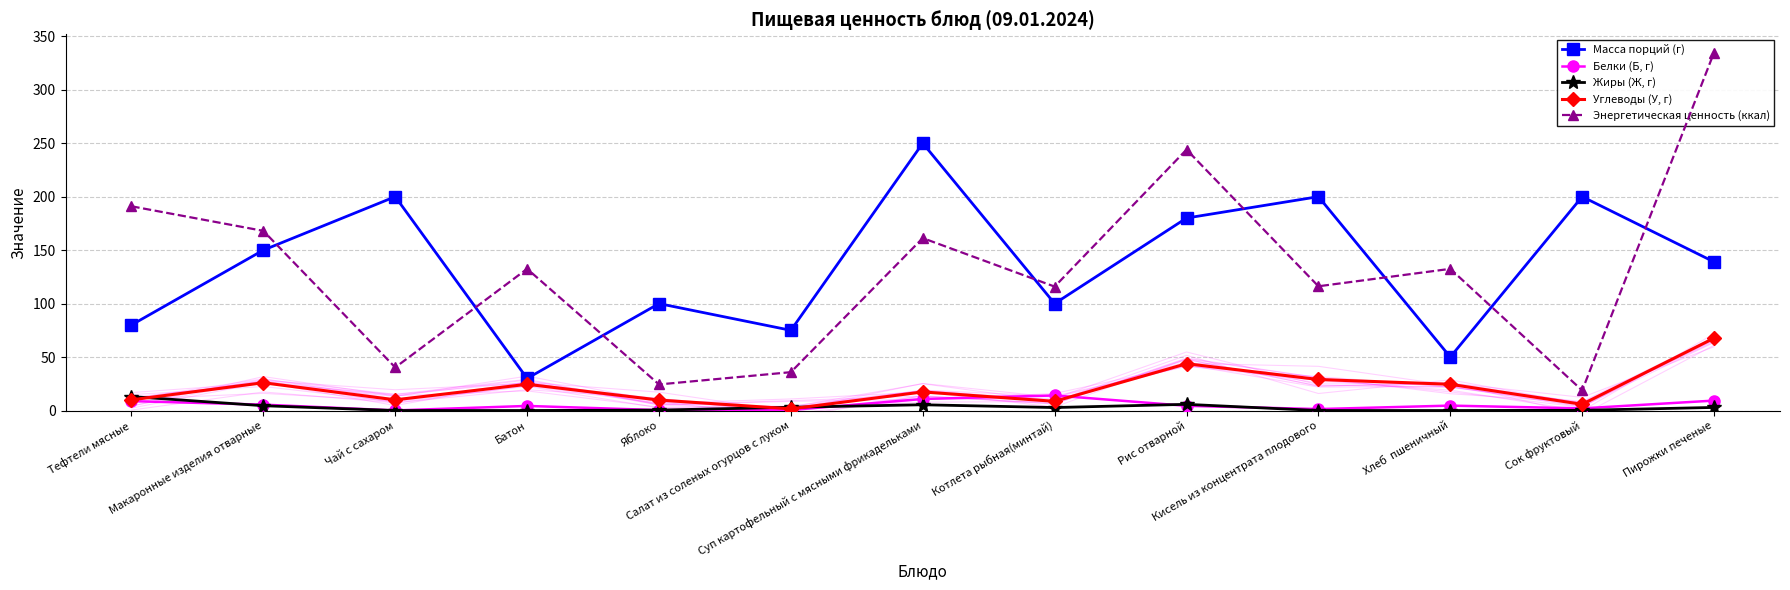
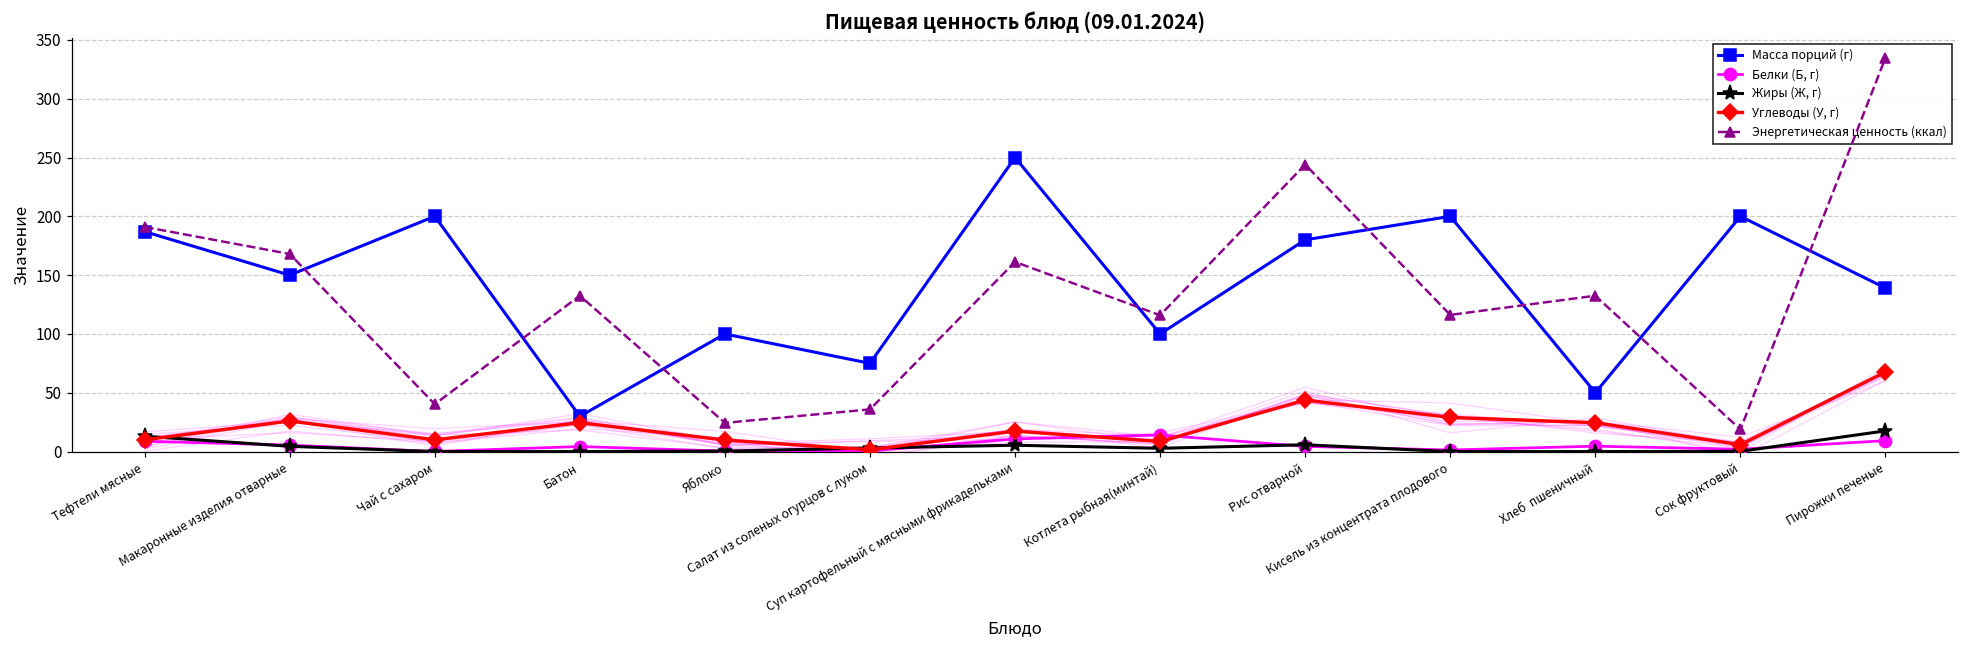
  {
    "Масса порций (г)": {
-     "Тефтели мясные": 80,
+     "Тефтели мясные": 187,
      "Макаронные изделия отварные": 150,
      "Чай с сахаром": 200,
      "Яблоко": 100,
      "Салат из соленых огурцов с луком": 75,
      "Суп картофельный с мясными фрикадельками": 250,
      "Котлета рыбная(минтай)": 100,
      "Рис отварной": 180,
      "Кисель из концентрата плодового": 200,
      "Хлеб пшеничный": 50,
      "Сок фруктовый": 200,
      "Пирожки печеные": 139
    },
    "Жиры (Ж, г)": {
      "Батон": 0,
      "Суп картофельный с мясными фрикадельками": 5,
      "Хлеб пшеничный": 0,
-     "Пирожки печеные": 3
+     "Пирожки печеные": 18
    },
    "Энергетическая ценность (ккал)": {
      "Тефтели мясные": 191,
      "Макаронные изделия отварные": 168,
      "Чай с сахаром": 40,
      "Батон": 133,
      "Яблоко": 24,
      "Салат из соленых огурцов с луком": 36,
      "Суп картофельный с мясными фрикадельками": 161,
      "Котлета рыбная(минтай)": 116,
      "Рис отварной": 244,
      "Кисель из концентрата плодового": 116,
      "Хлеб пшеничный": 133,
      "Сок фруктовый": 19
    }
  }
